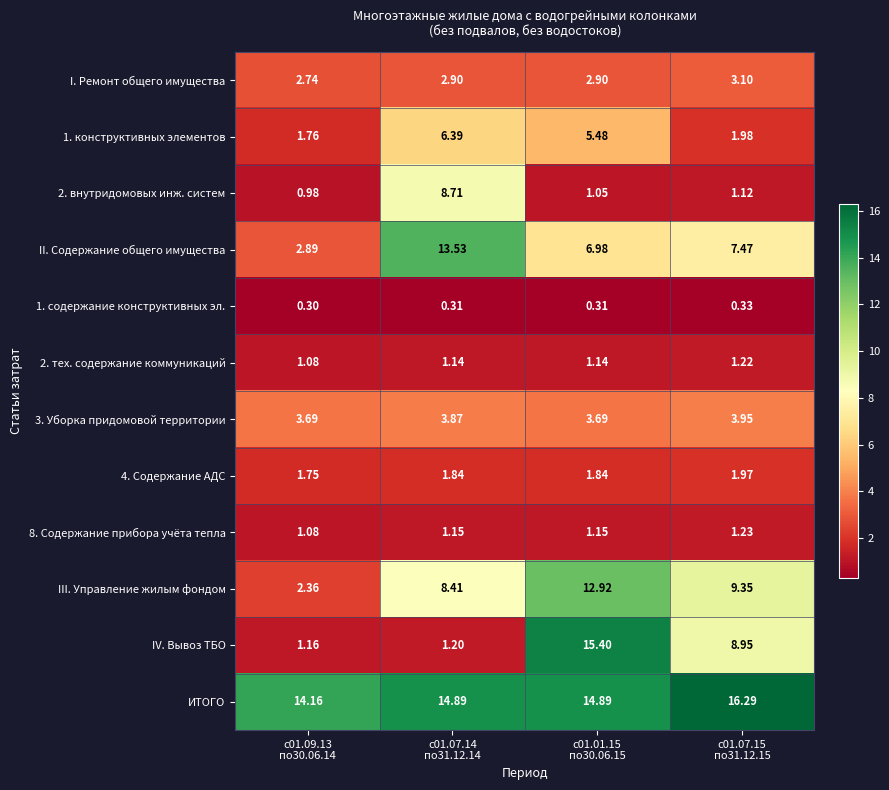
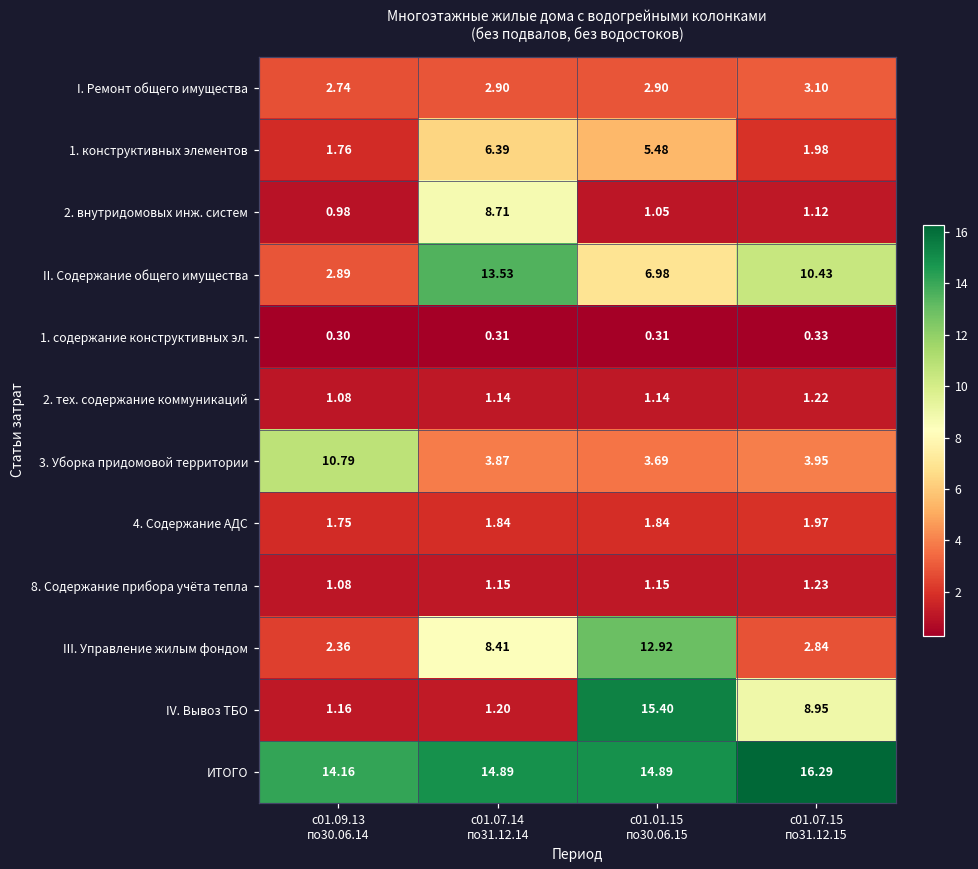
  {
    "I. Ремонт общего имущества": {
      "с01.09.13 по30.06.14": 2.74,
      "с01.07.14 по31.12.14": 2.90,
      "с01.01.15 по30.06.15": 2.90,
      "с01.07.15 по31.12.15": 3.10
    },
    "1. конструктивных элементов": {
      "с01.09.13 по30.06.14": 1.76,
      "с01.07.14 по31.12.14": 6.39,
      "с01.01.15 по30.06.15": 5.48,
      "с01.07.15 по31.12.15": 1.98
    },
    "2. внутридомовых инж. систем": {
      "с01.09.13 по30.06.14": 0.98,
      "с01.07.14 по31.12.14": 8.71,
      "с01.01.15 по30.06.15": 1.05,
      "с01.07.15 по31.12.15": 1.12
    },
    "II. Содержание общего имущества": {
      "с01.09.13 по30.06.14": 2.89,
      "с01.07.14 по31.12.14": 13.53,
      "с01.01.15 по30.06.15": 6.98,
-     "с01.07.15 по31.12.15": 7.47
+     "с01.07.15 по31.12.15": 10.43
    },
    "1. содержание конструктивных эл.": {
      "с01.09.13 по30.06.14": 0.30,
      "с01.07.14 по31.12.14": 0.31,
      "с01.01.15 по30.06.15": 0.31,
      "с01.07.15 по31.12.15": 0.33
    },
    "2. тех. содержание коммуникаций": {
      "с01.09.13 по30.06.14": 1.08,
      "с01.07.14 по31.12.14": 1.14,
      "с01.01.15 по30.06.15": 1.14,
      "с01.07.15 по31.12.15": 1.22
    },
    "3. Уборка придомовой территории": {
-     "с01.09.13 по30.06.14": 3.69,
+     "с01.09.13 по30.06.14": 10.79,
      "с01.07.14 по31.12.14": 3.87,
      "с01.01.15 по30.06.15": 3.69,
      "с01.07.15 по31.12.15": 3.95
    },
    "4. Содержание АДС": {
      "с01.09.13 по30.06.14": 1.75,
      "с01.07.14 по31.12.14": 1.84,
      "с01.01.15 по30.06.15": 1.84,
      "с01.07.15 по31.12.15": 1.97
    },
    "8. Содержание прибора учёта тепла": {
      "с01.09.13 по30.06.14": 1.08,
      "с01.07.14 по31.12.14": 1.15,
      "с01.01.15 по30.06.15": 1.15,
      "с01.07.15 по31.12.15": 1.23
    },
    "III. Управление жилым фондом": {
      "с01.09.13 по30.06.14": 2.36,
      "с01.07.14 по31.12.14": 8.41,
      "с01.01.15 по30.06.15": 12.92,
-     "с01.07.15 по31.12.15": 9.35
+     "с01.07.15 по31.12.15": 2.84
    },
    "IV. Вывоз ТБО": {
      "с01.09.13 по30.06.14": 1.16,
      "с01.07.14 по31.12.14": 1.20,
      "с01.01.15 по30.06.15": 15.40,
      "с01.07.15 по31.12.15": 8.95
    },
    "ИТОГО": {
      "с01.09.13 по30.06.14": 14.16,
      "с01.07.14 по31.12.14": 14.89,
      "с01.01.15 по30.06.15": 14.89,
      "с01.07.15 по31.12.15": 16.29
    }
  }
